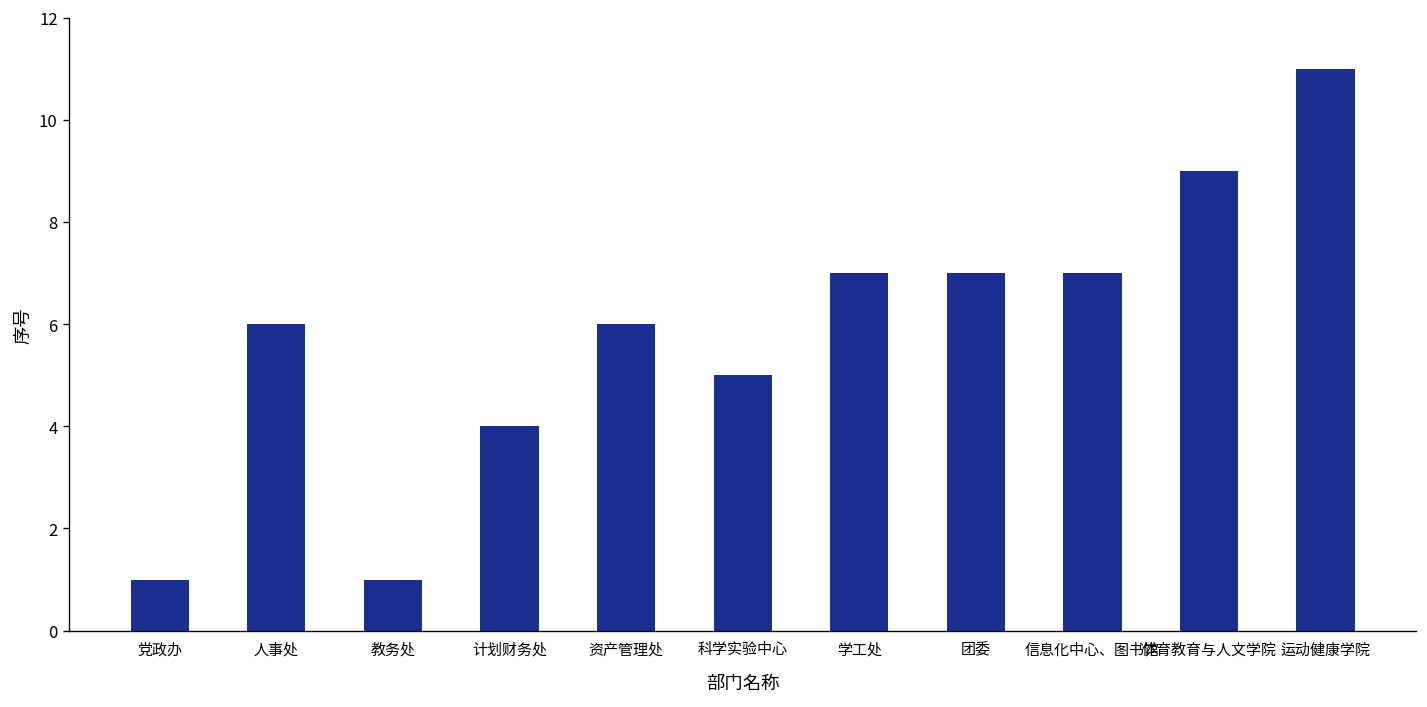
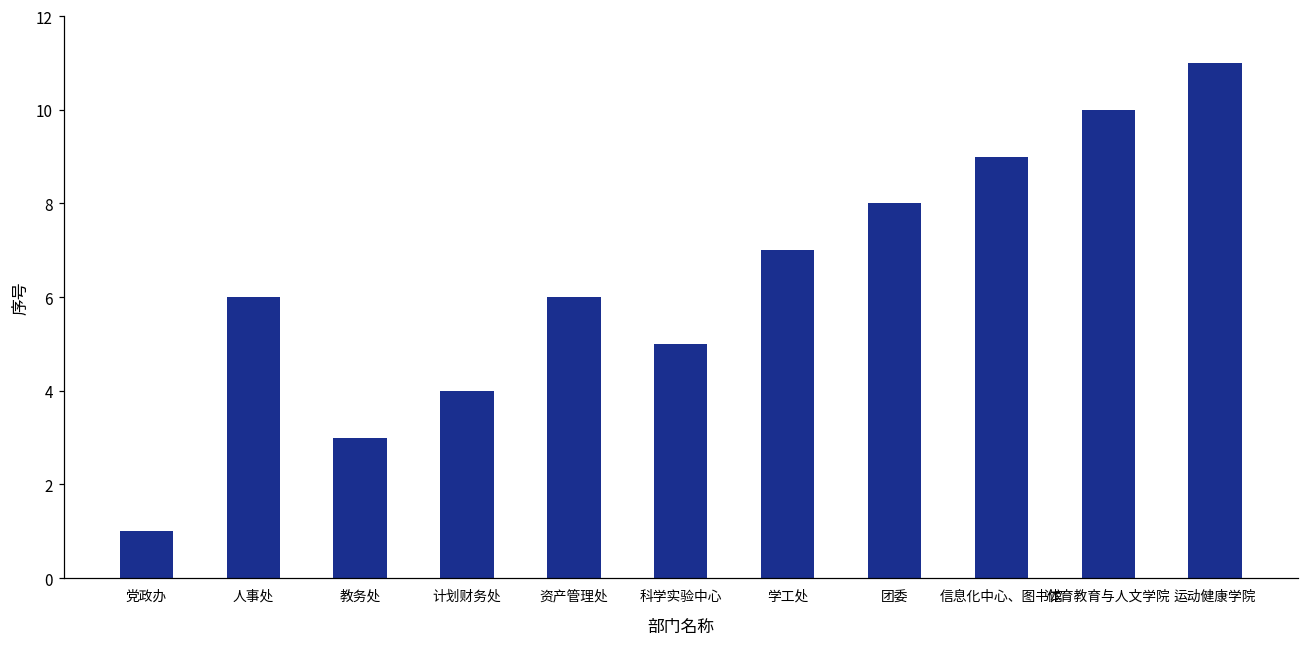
  {
    "党政办": 1,
    "人事处": 6,
-   "教务处": 1,
+   "教务处": 3,
    "计划财务处": 4,
    "资产管理处": 6,
    "科学实验中心": 5,
    "学工处": 7,
-   "团委": 7,
-   "信息化中心、图书馆": 7,
-   "体育教育与人文学院": 9,
+   "团委": 8,
+   "信息化中心、图书馆": 9,
+   "体育教育与人文学院": 10,
    "运动健康学院": 11
  }
